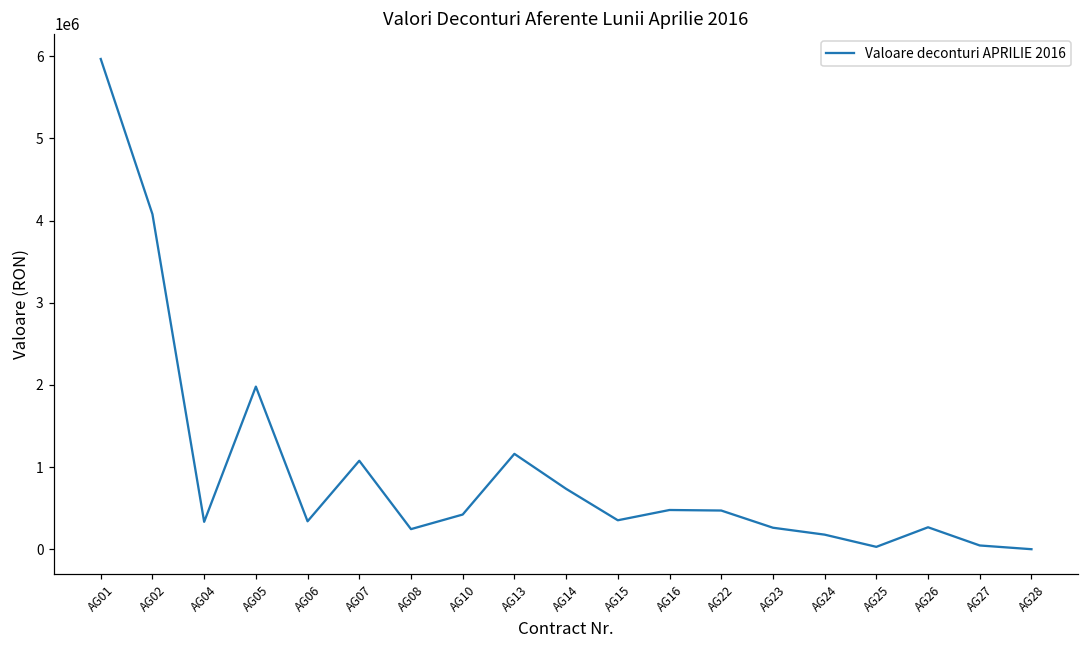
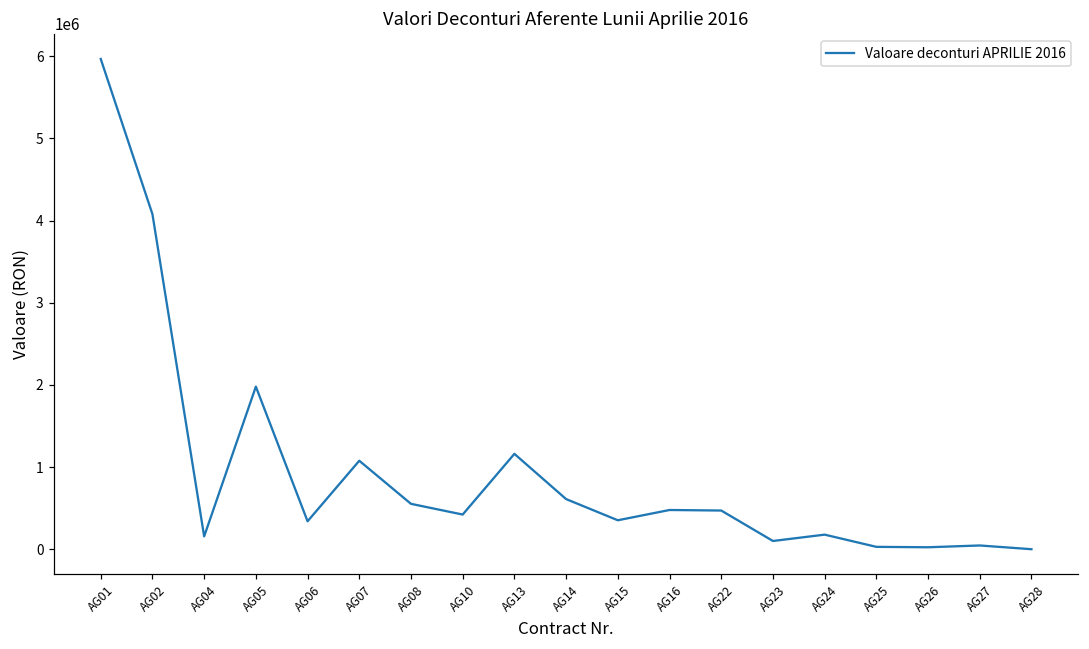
  {
    "AG01": 6000000,
    "AG02": 4100000,
-   "AG04": 300000,
+   "AG04": 200000,
    "AG05": 2000000,
    "AG06": 300000,
    "AG07": 1100000,
-   "AG08": 200000,
+   "AG08": 600000,
    "AG10": 400000,
    "AG13": 1200000,
-   "AG14": 700000,
+   "AG14": 600000,
    "AG15": 400000,
    "AG16": 500000,
    "AG22": 500000,
-   "AG23": 300000,
+   "AG23": 100000,
    "AG24": 200000,
    "AG25": 0,
-   "AG26": 300000,
+   "AG26": 0,
    "AG27": 0,
    "AG28": 0
  }
